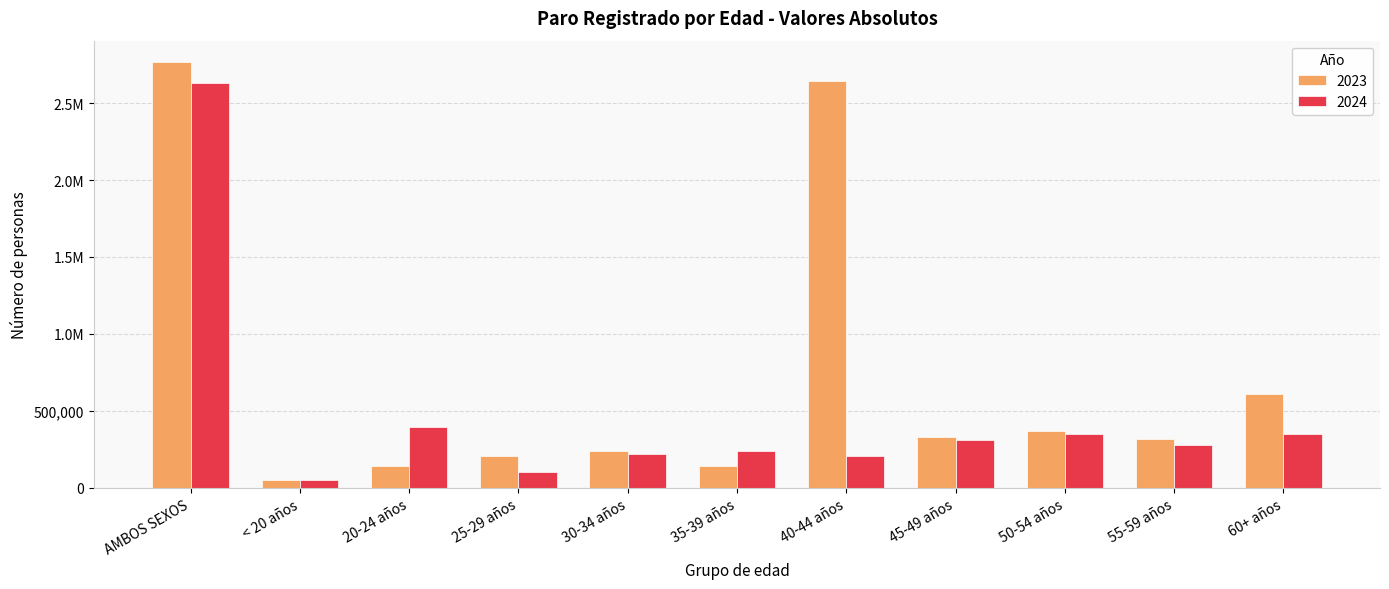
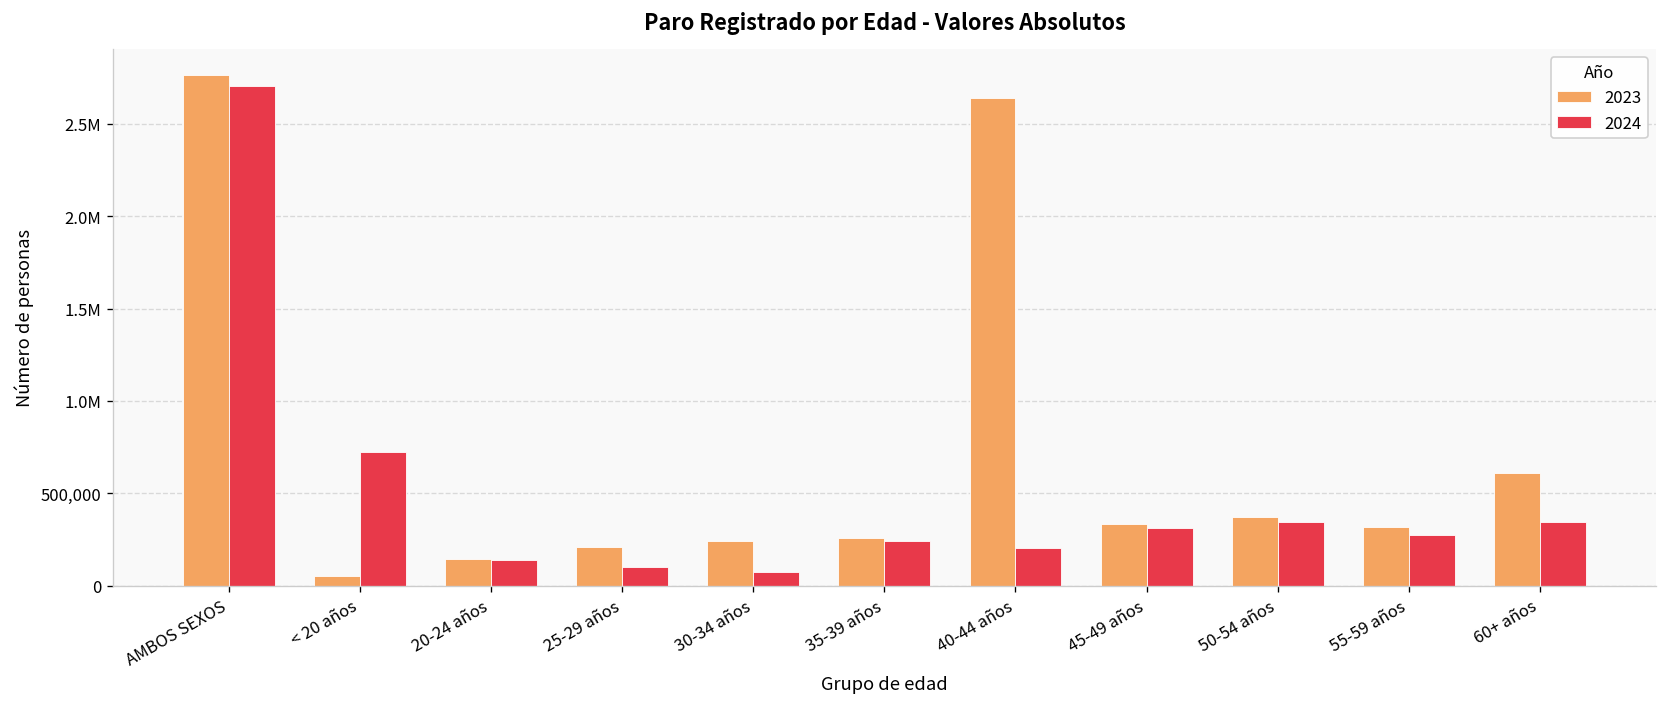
  {
    "2023": {
      "AMBOS SEXOS": "2,770,000",
      "< 20 años": "50,000",
      "20-24 años": "150,000",
      "25-29 años": "210,000",
      "30-34 años": "240,000",
-     "35-39 años": "140,000",
+     "35-39 años": "260,000",
      "40-44 años": "2,640,000",
      "45-49 años": "330,000",
      "50-54 años": "370,000",
      "55-59 años": "320,000",
      "60+ años": "610,000"
    },
    "2024": {
-     "AMBOS SEXOS": "2,630,000",
-     "< 20 años": "50,000",
-     "20-24 años": "400,000",
+     "AMBOS SEXOS": "2,710,000",
+     "< 20 años": "720,000",
+     "20-24 años": "140,000",
      "25-29 años": "100,000",
-     "30-34 años": "220,000",
+     "30-34 años": "80,000",
      "35-39 años": "240,000",
      "40-44 años": "200,000",
      "45-49 años": "310,000",
      "50-54 años": "350,000",
      "55-59 años": "280,000",
      "60+ años": "350,000"
    }
  }
